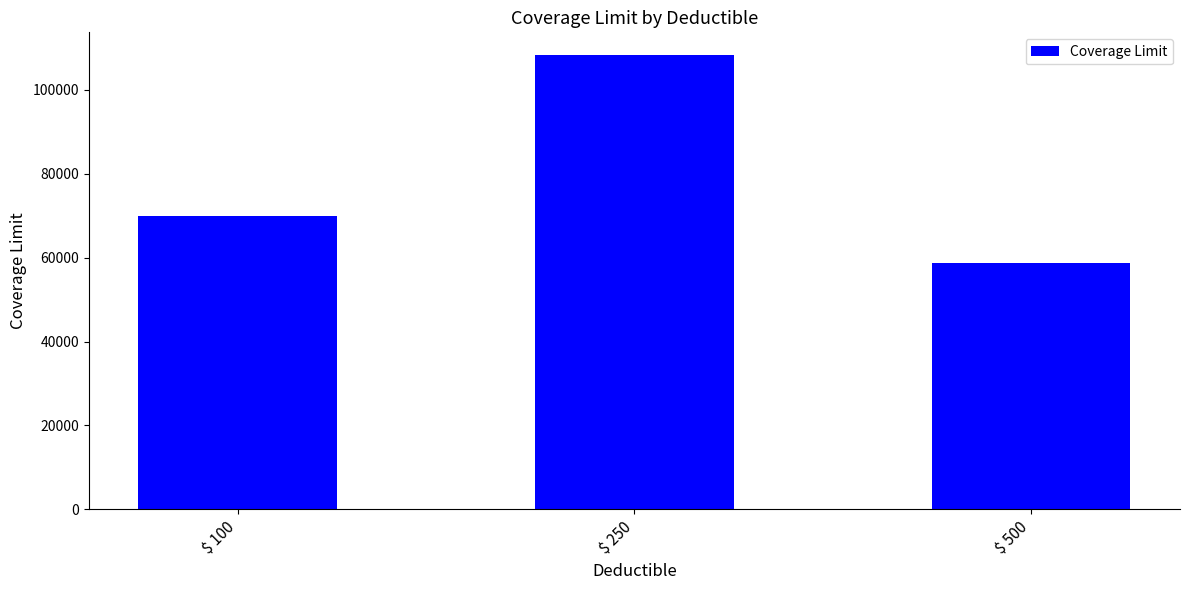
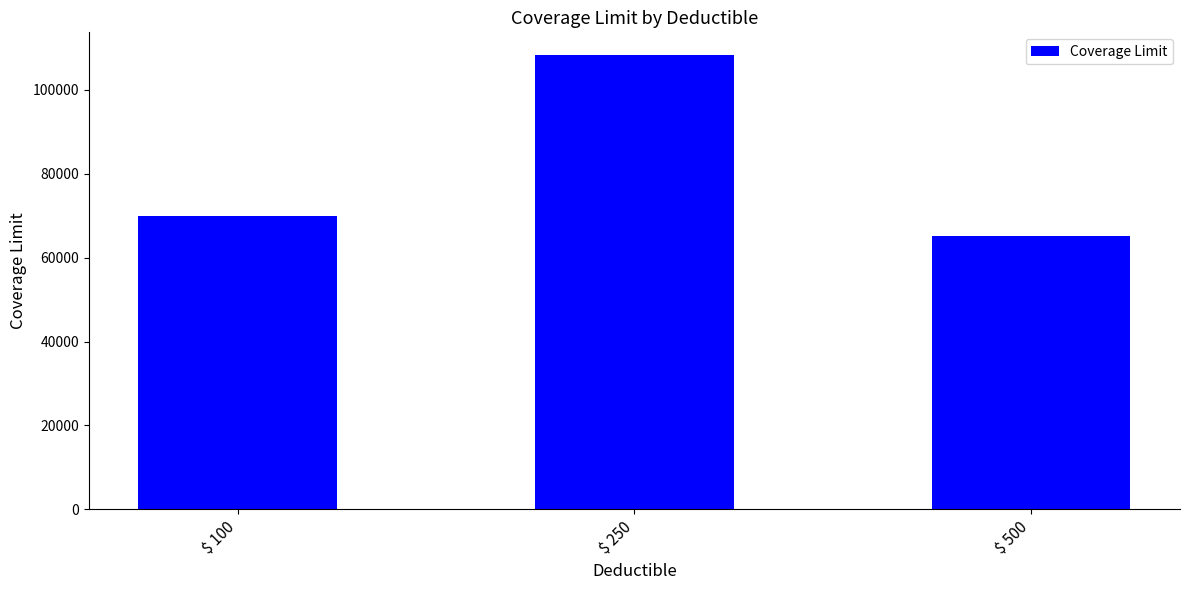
  {
    "$ 100": 70000,
    "$ 250": 108000,
-   "$ 500": 59000
+   "$ 500": 65000
  }
